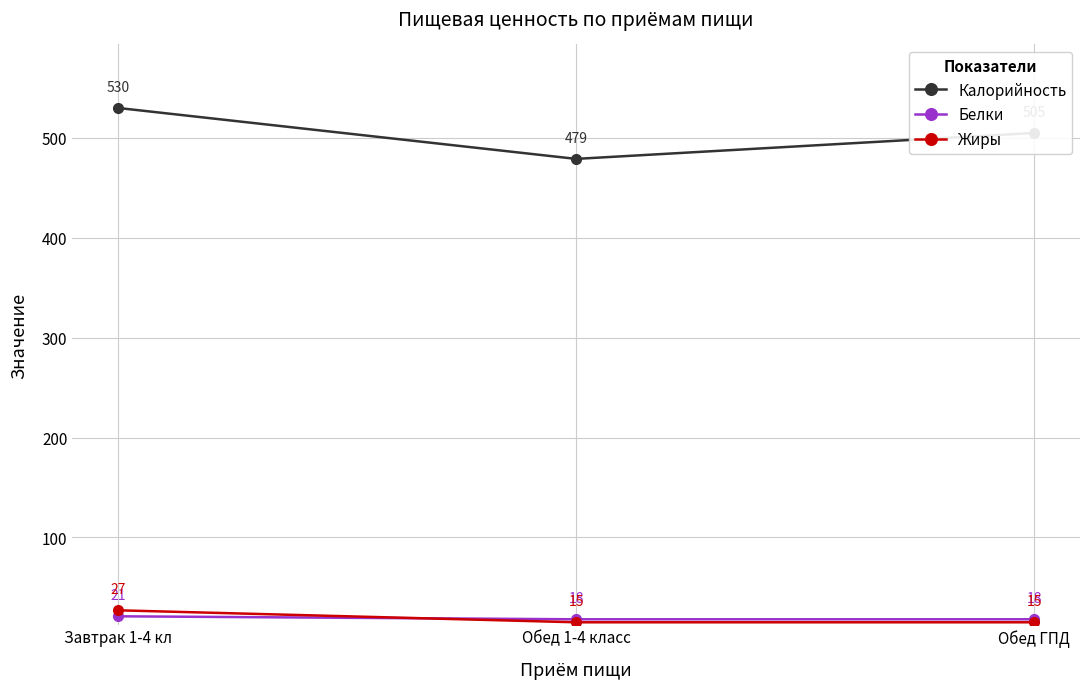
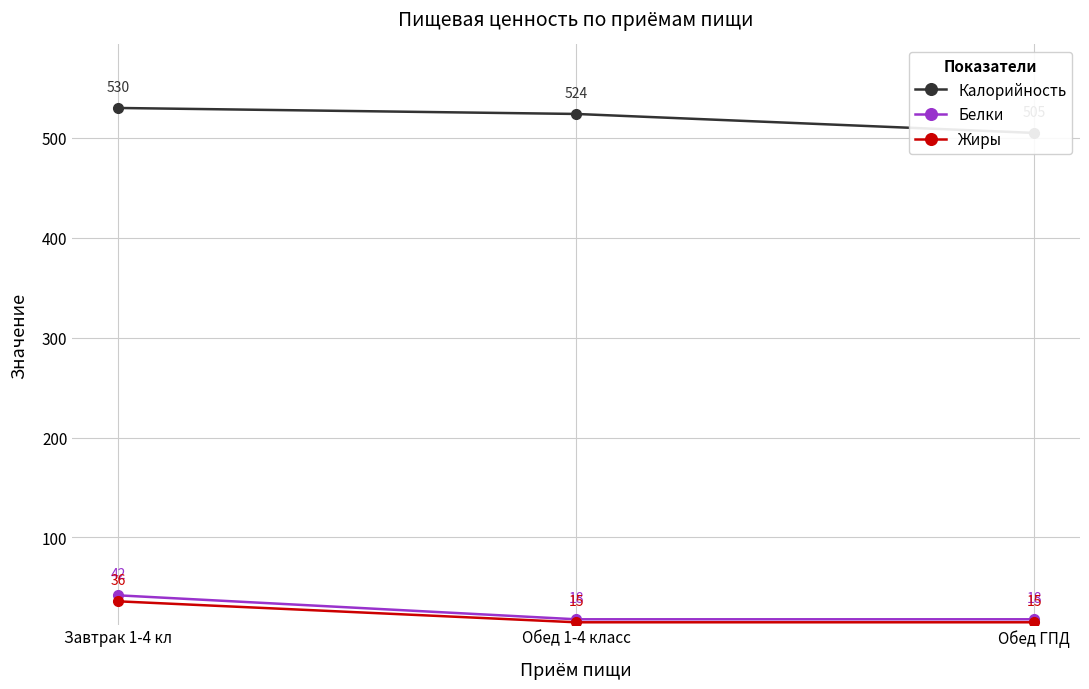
  {
    "Калорийность": {
      "Завтрак 1-4 кл": 530,
-     "Обед 1-4 класс": 479
+     "Обед 1-4 класс": 524
    },
    "Белки": {
-     "Завтрак 1-4 кл": 21
+     "Завтрак 1-4 кл": 42
    },
    "Жиры": {
-     "Завтрак 1-4 кл": 27
+     "Завтрак 1-4 кл": 36
    }
  }
